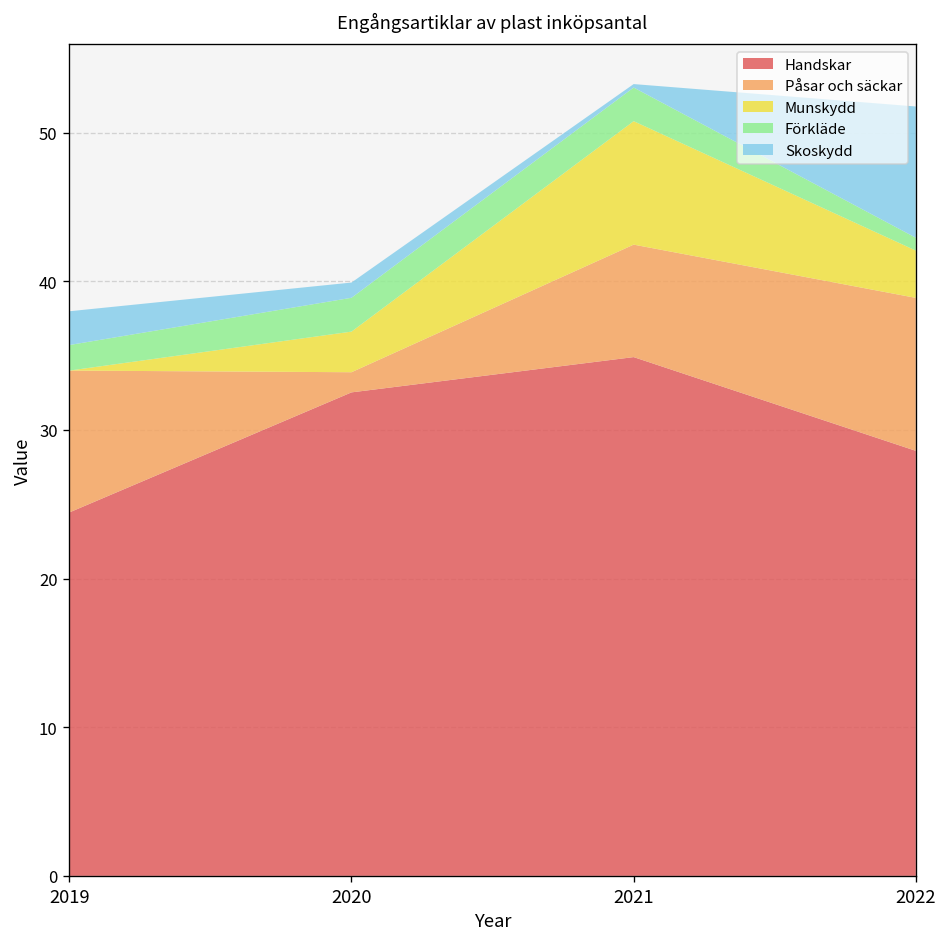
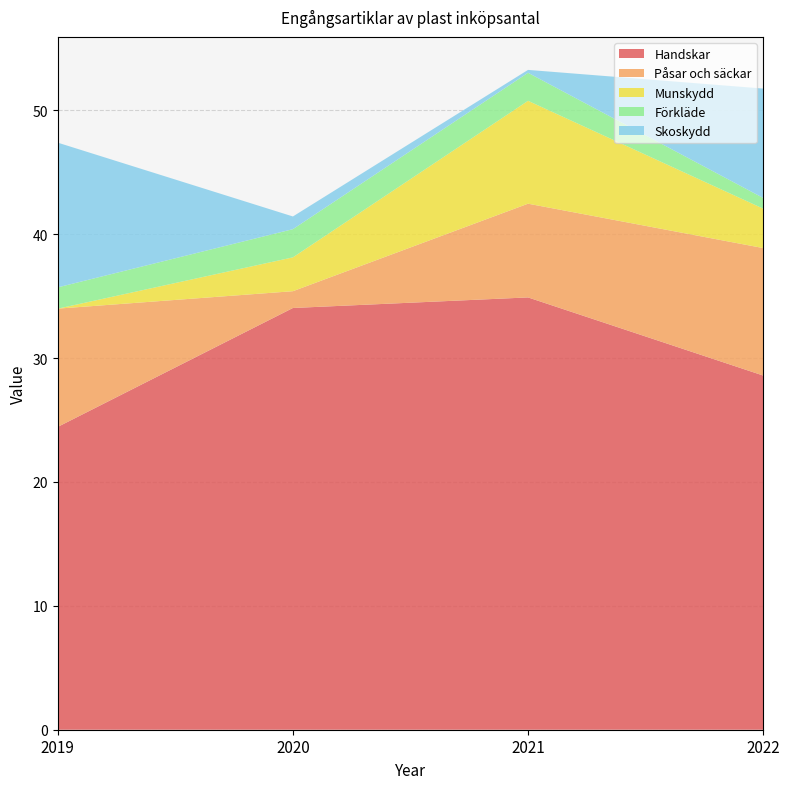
  {
    "Handskar": {
      "2019": 24.4,
-     "2020": 32.5,
+     "2020": 34.0,
      "2021": 34.9,
      "2022": 28.6
    },
    "Påsar och säckar": {
      "2020": 1.4,
      "2021": 7.6,
      "2022": 10.3
    },
    "Munskydd": {
      "2020": 2.7,
      "2021": 8.3,
      "2022": 3.2
    },
    "Förkläde": {
      "2019": 1.7,
      "2020": 2.3,
      "2021": 2.3,
      "2022": 0.9
    },
    "Skoskydd": {
-     "2019": 2.3,
+     "2019": 11.7,
      "2020": 1.0,
      "2021": 0.2,
      "2022": 8.8
    }
  }
